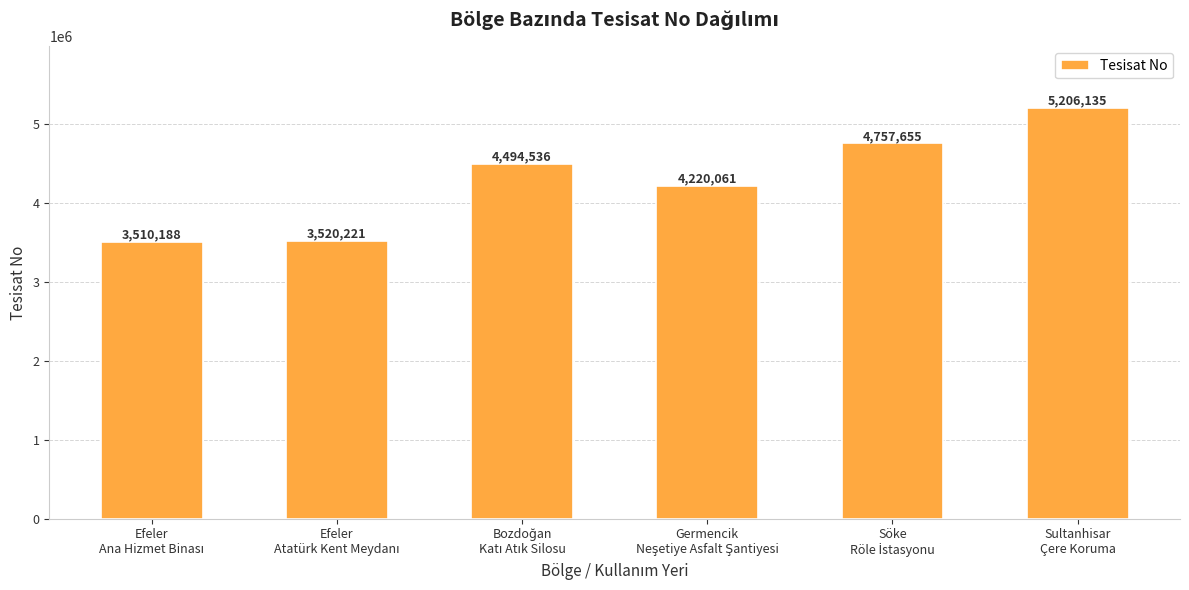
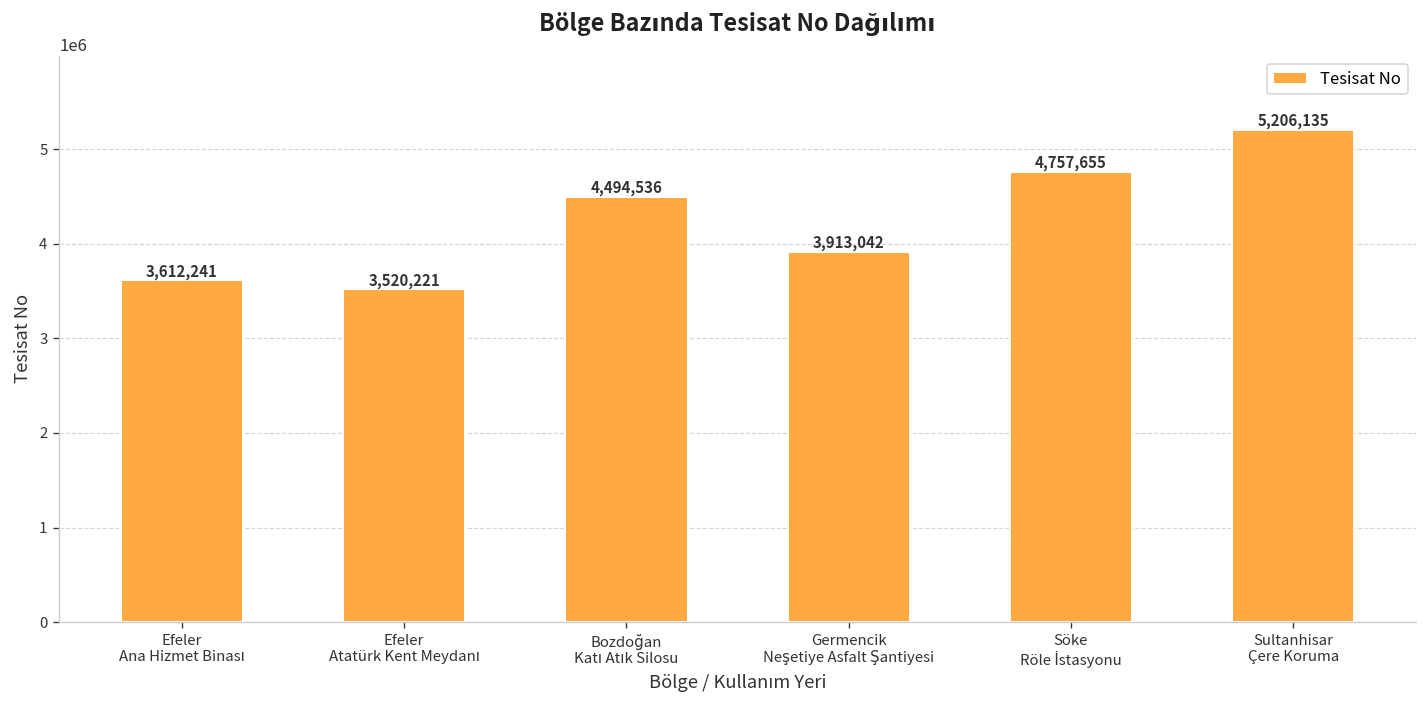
  {
-   "Efeler Ana Hizmet Binası": "3,510,188",
+   "Efeler Ana Hizmet Binası": "3,612,241",
    "Efeler Atatürk Kent Meydanı": "3,520,221",
    "Bozdoğan Katı Atık Silosu": "4,494,536",
-   "Germencik Neşetiye Asfalt Şantiyesi": "4,220,061",
+   "Germencik Neşetiye Asfalt Şantiyesi": "3,913,042",
    "Söke Röle İstasyonu": "4,757,655",
    "Sultanhisar Çere Koruma": "5,206,135"
  }
